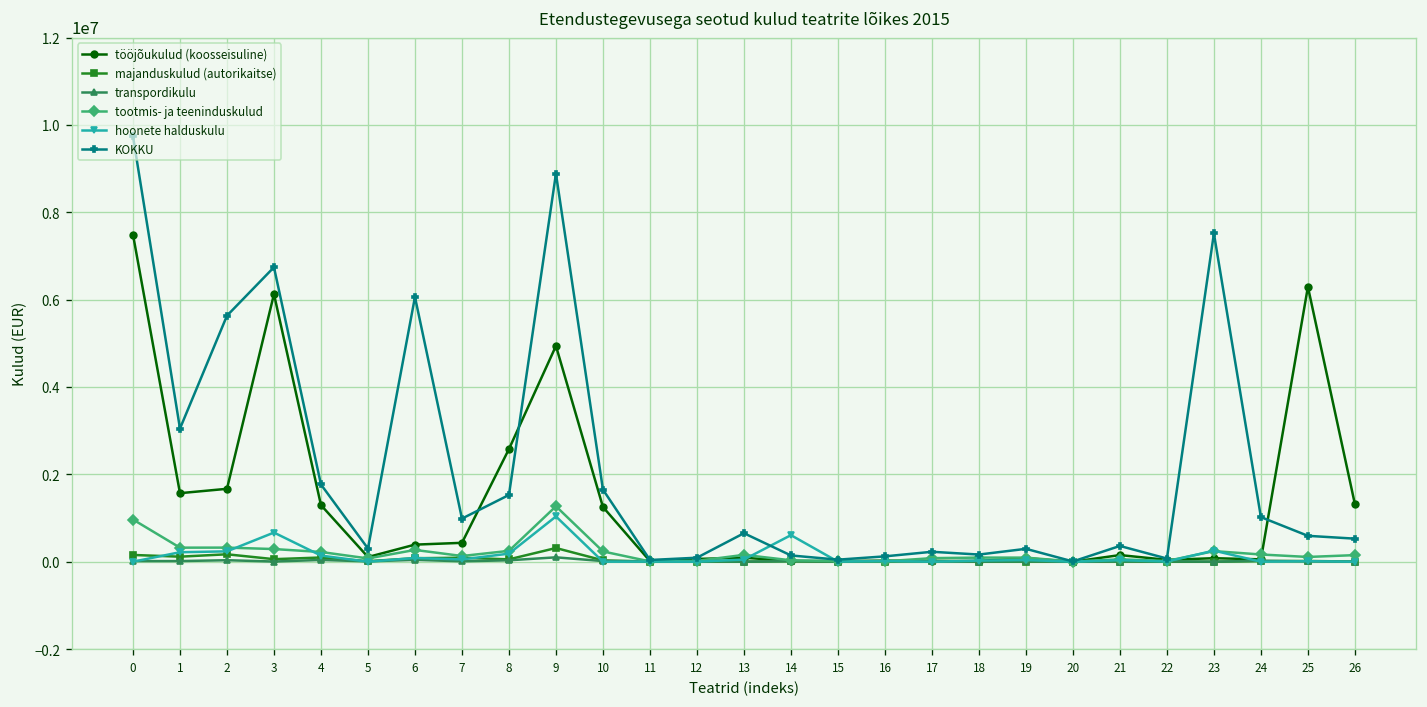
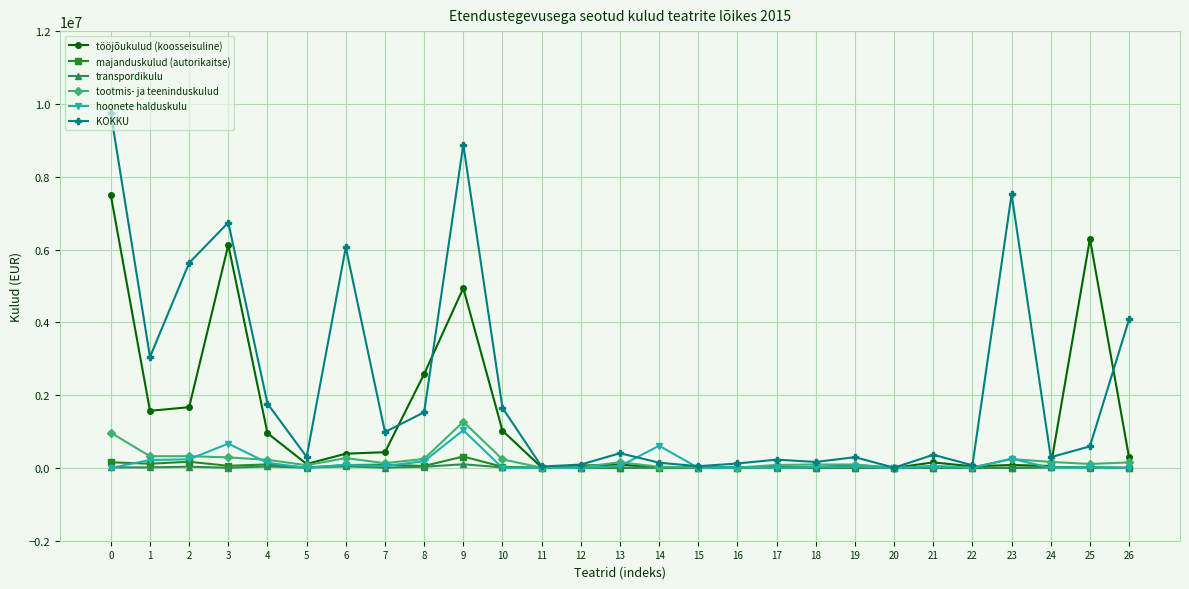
  {
    "tööjõukulud (koosseisuline)": {
      "0": 7500000,
      "1": 1600000,
      "2": 1700000,
      "3": 6100000,
-     "4": 1300000,
+     "4": 1000000,
      "6": 400000,
      "7": 400000,
      "8": 2600000,
      "9": 4900000,
-     "10": 1300000,
+     "10": 1000000,
      "21": 200000,
      "23": 100000,
      "25": 6300000,
-     "26": 1300000
+     "26": 300000
    },
    "hoonete halduskulu": {
      "1": 200000,
      "3": 700000,
      "9": 1000000,
      "14": 600000
    },
    "KOKKU": {
      "1": 3000000,
      "2": 5600000,
      "3": 6700000,
      "4": 1800000,
      "5": 300000,
      "6": 6100000,
      "7": 1000000,
      "8": 1500000,
      "9": 8900000,
      "10": 1700000,
-     "13": 700000,
+     "13": 400000,
      "14": 100000,
      "16": 100000,
      "17": 200000,
      "19": 300000,
      "21": 400000,
      "23": 7500000,
-     "24": 1000000,
+     "24": 300000,
      "25": 600000,
-     "26": 500000
+     "26": 4100000
    }
  }
